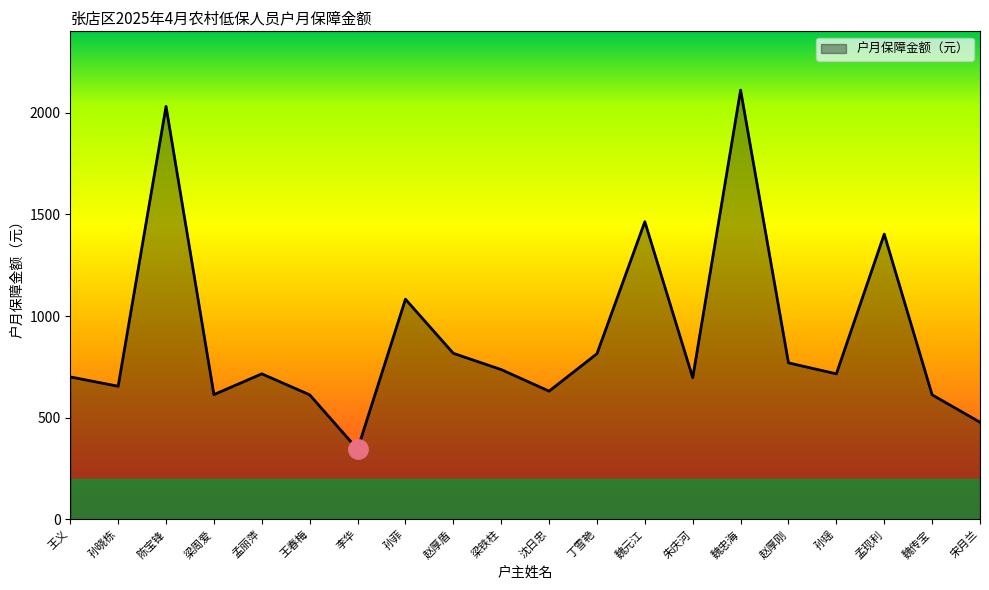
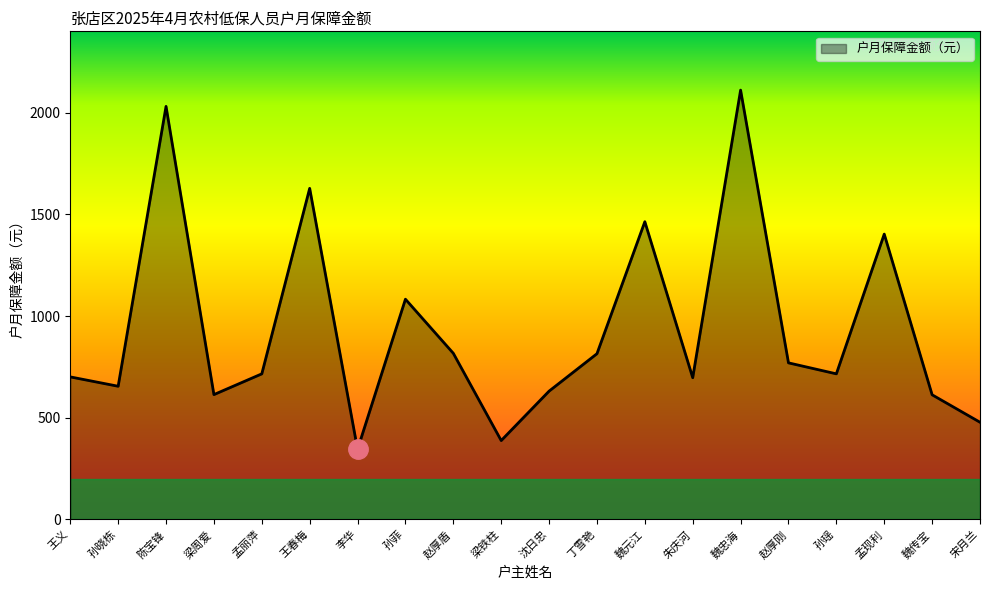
  {
    "户月保障金额（元）": {
      "王义": 700,
      "孙晓栋": 660,
      "陈宝锋": 2030,
      "梁周爱": 610,
      "孟丽萍": 720,
-     "王春梅": 610,
+     "王春梅": 1630,
      "孙菲": 1080,
      "赵厚盾": 820,
-     "梁铁柱": 740,
+     "梁铁柱": 390,
      "沈日忠": 630,
      "丁雪艳": 820,
      "魏元江": 1460,
      "朱庆河": 700,
      "魏忠海": 2110,
      "赵厚刚": 770,
      "孙瑶": 720,
      "孟现利": 1400,
      "魏传宝": 610,
      "宋月兰": 480
    }
  }
